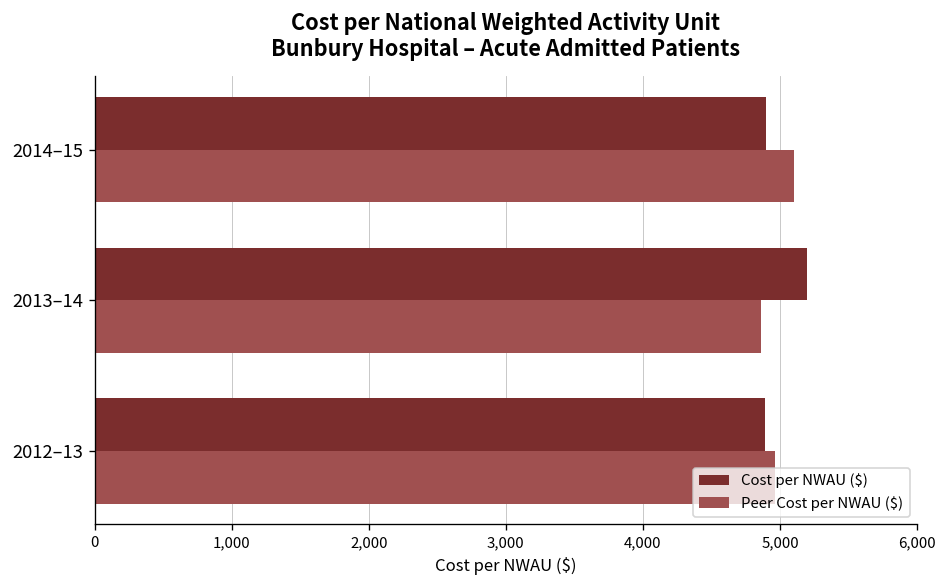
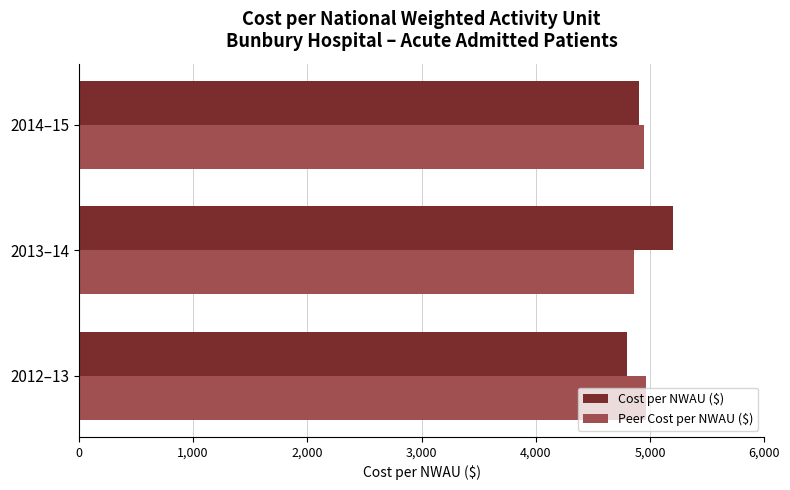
  {
    "Cost per NWAU ($)": {
      "2014–15": "4,900",
      "2013–14": "5,200",
-     "2012–13": "4,890"
+     "2012–13": "4,800"
    },
    "Peer Cost per NWAU ($)": {
-     "2014–15": "5,100",
+     "2014–15": "4,950",
      "2013–14": "4,860"
    }
  }
